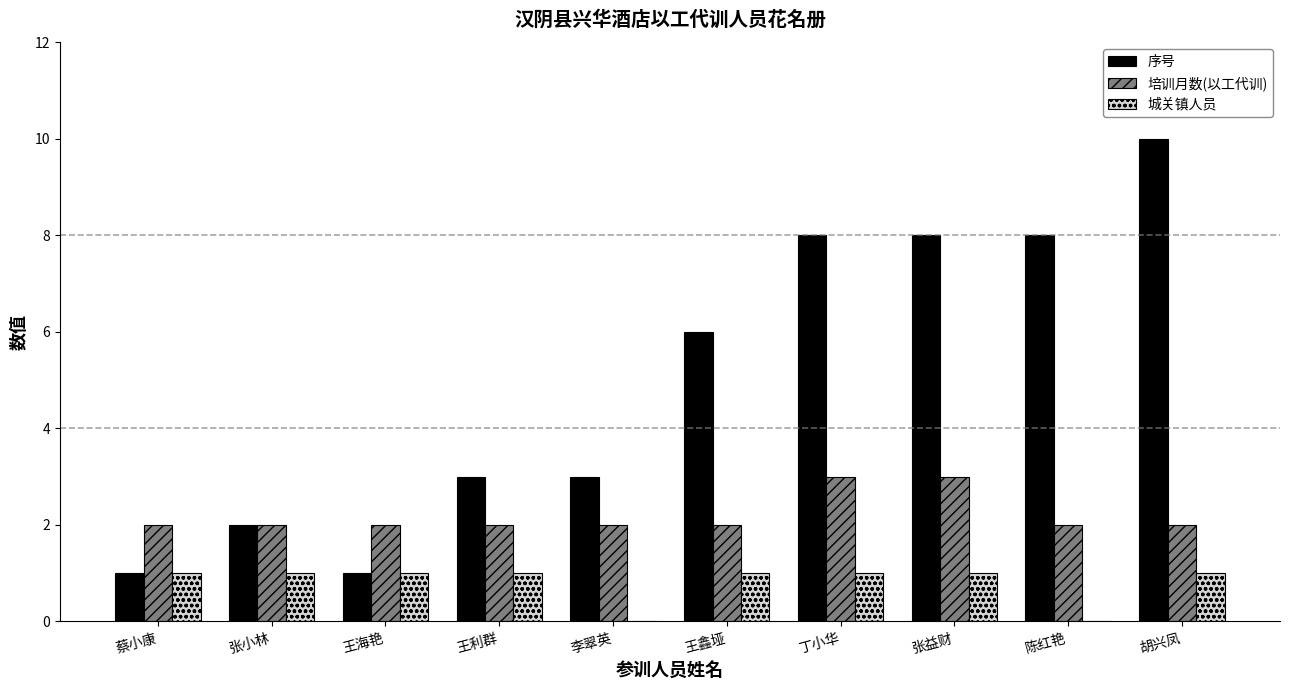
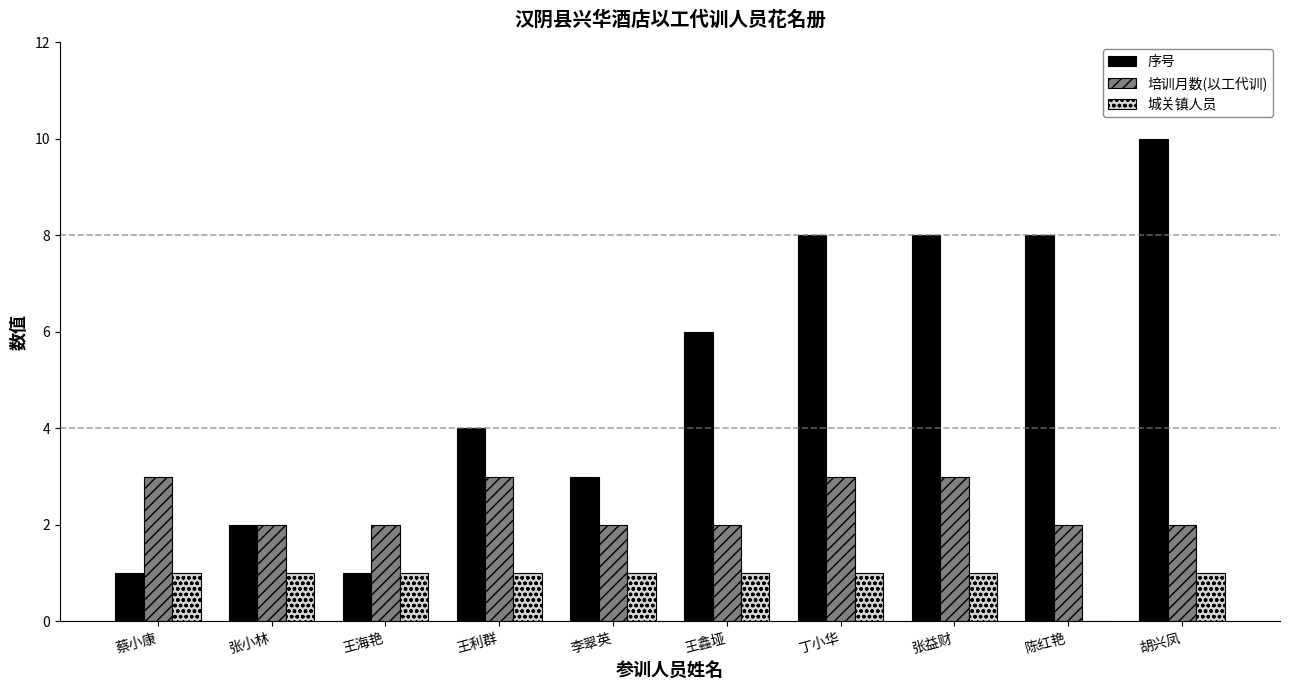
  {
    "序号": {
      "蔡小康": 1,
      "张小林": 2,
      "王海艳": 1,
-     "王利群": 3,
+     "王利群": 4,
      "李翠英": 3,
      "王鑫垭": 6,
      "丁小华": 8,
      "张益财": 8,
      "陈红艳": 8,
      "胡兴凤": 10
    },
    "培训月数(以工代训)": {
-     "蔡小康": 2,
+     "蔡小康": 3,
      "张小林": 2,
      "王海艳": 2,
-     "王利群": 2,
+     "王利群": 3,
      "李翠英": 2,
      "王鑫垭": 2,
      "丁小华": 3,
      "张益财": 3,
      "陈红艳": 2,
      "胡兴凤": 2
    },
    "城关镇人员": {
      "蔡小康": 1,
      "张小林": 1,
      "王海艳": 1,
      "王利群": 1,
-     "李翠英": 0,
+     "李翠英": 1,
      "王鑫垭": 1,
      "丁小华": 1,
      "张益财": 1,
      "陈红艳": 0,
      "胡兴凤": 1
    }
  }
